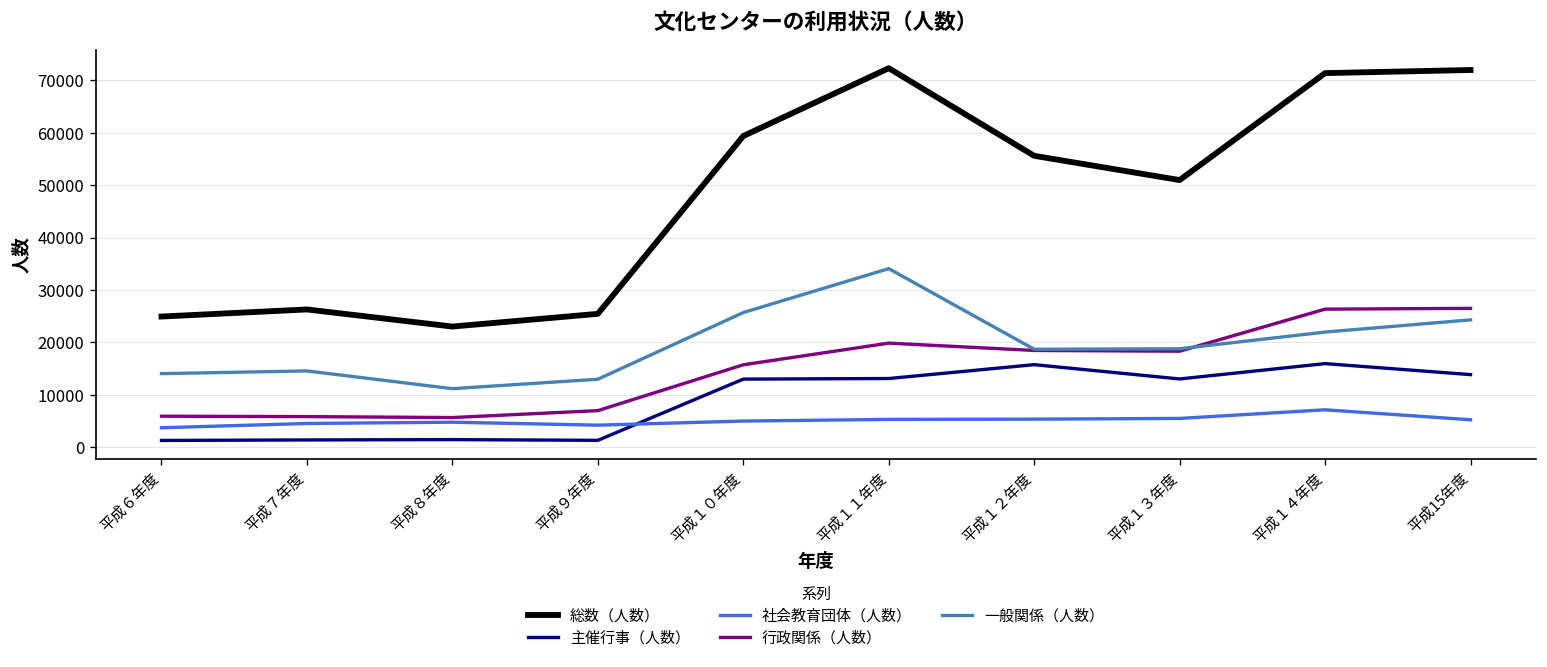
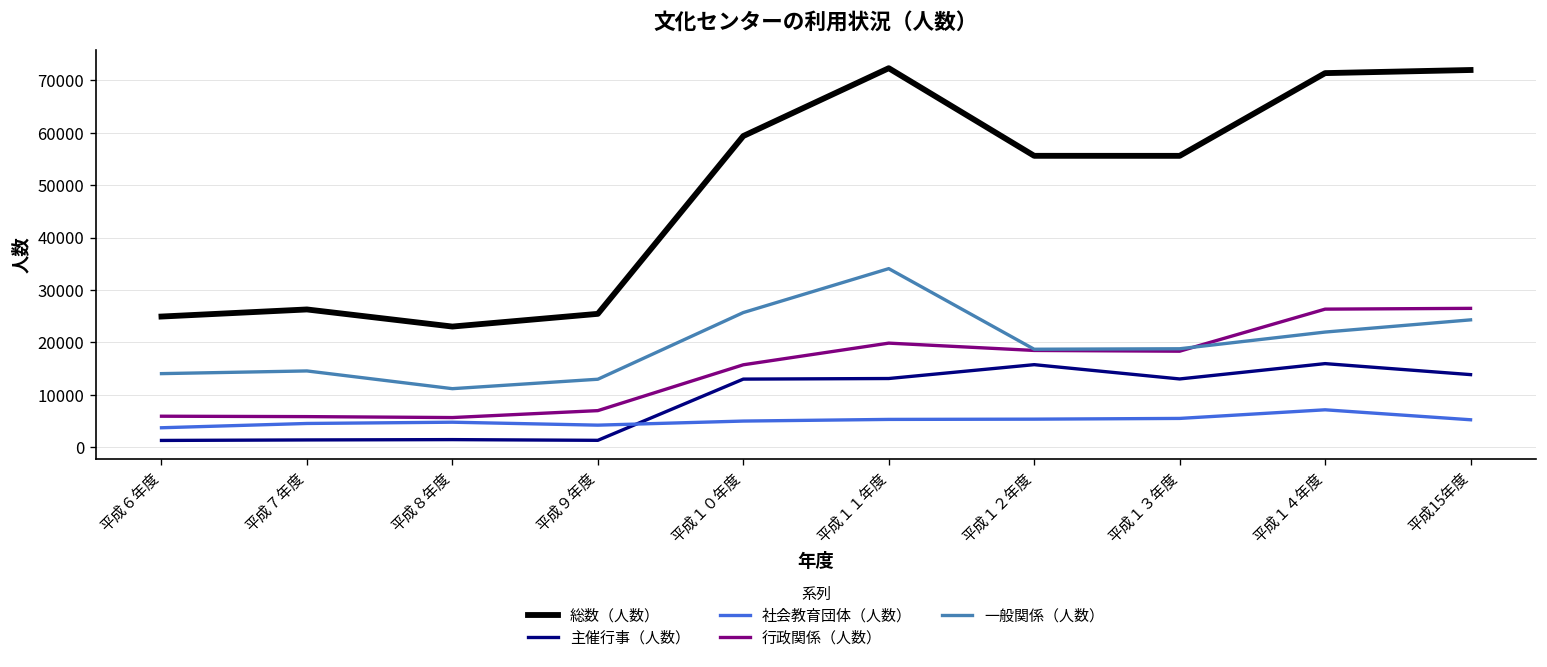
  {
    "総数（人数）": {
      "平成６年度": 25000,
      "平成７年度": 26000,
      "平成８年度": 23000,
      "平成９年度": 25000,
      "平成１０年度": 59000,
      "平成１１年度": 72000,
      "平成１２年度": 56000,
-     "平成１３年度": 51000,
+     "平成１３年度": 56000,
      "平成１４年度": 71000,
      "平成15年度": 72000
    },
    "主催行事（人数）": {
      "平成６年度": 1000,
      "平成７年度": 1000,
      "平成８年度": 1000,
      "平成９年度": 1000,
      "平成１０年度": 13000,
      "平成１１年度": 13000,
      "平成１２年度": 16000,
      "平成１３年度": 13000,
      "平成１４年度": 16000,
      "平成15年度": 14000
    },
    "行政関係（人数）": {
      "平成６年度": 6000,
      "平成７年度": 6000,
      "平成８年度": 6000,
      "平成９年度": 7000,
      "平成１０年度": 16000,
      "平成１１年度": 20000,
      "平成１４年度": 26000,
      "平成15年度": 26000
    }
  }
